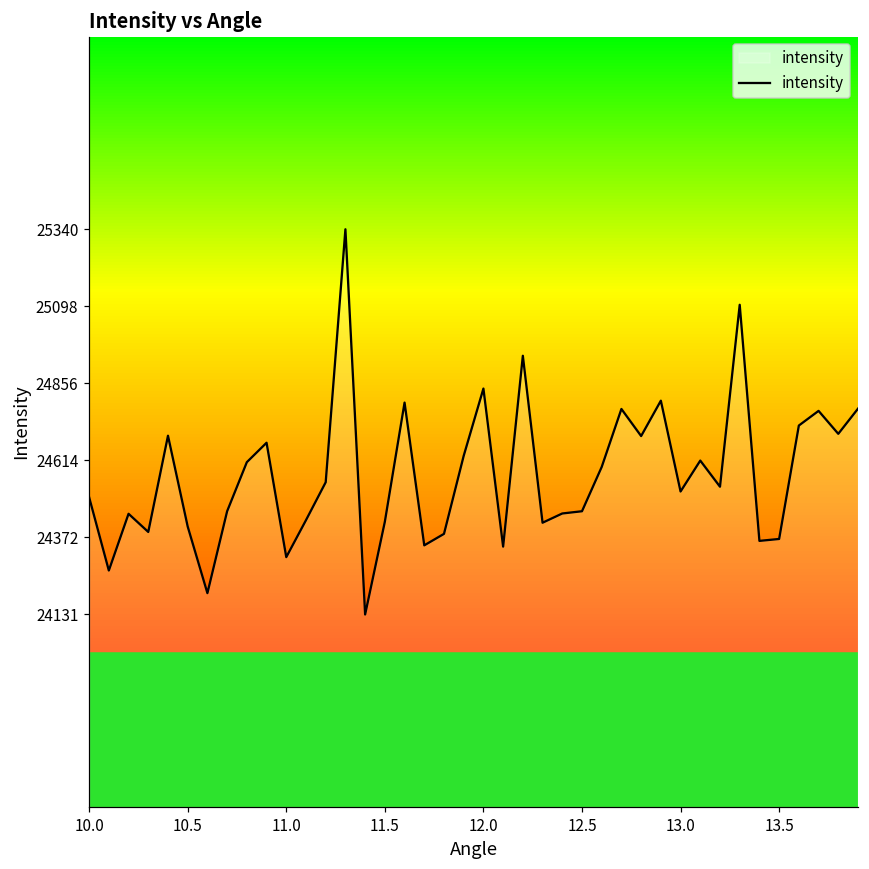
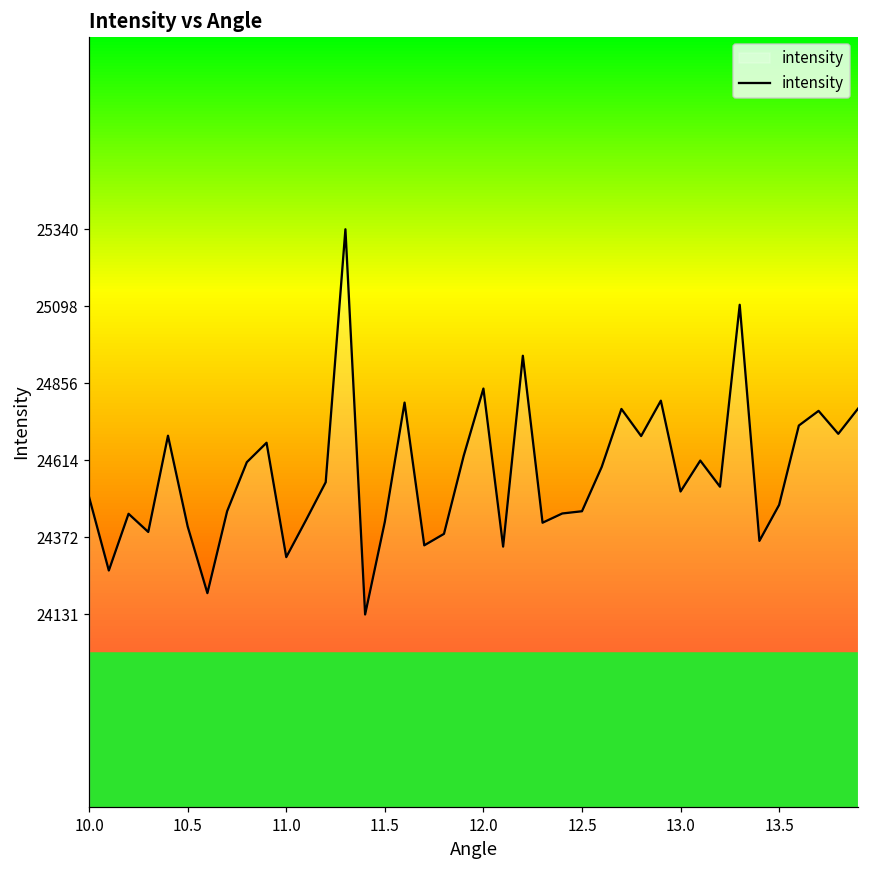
  {
    "10.0": 24500,
    "10.5": 24410,
    "11.0": 24310,
    "11.5": 24420,
    "12.0": 24840,
    "12.5": 24460,
    "13.0": 24520,
-   "13.5": 24370
+   "13.5": 24480
  }
